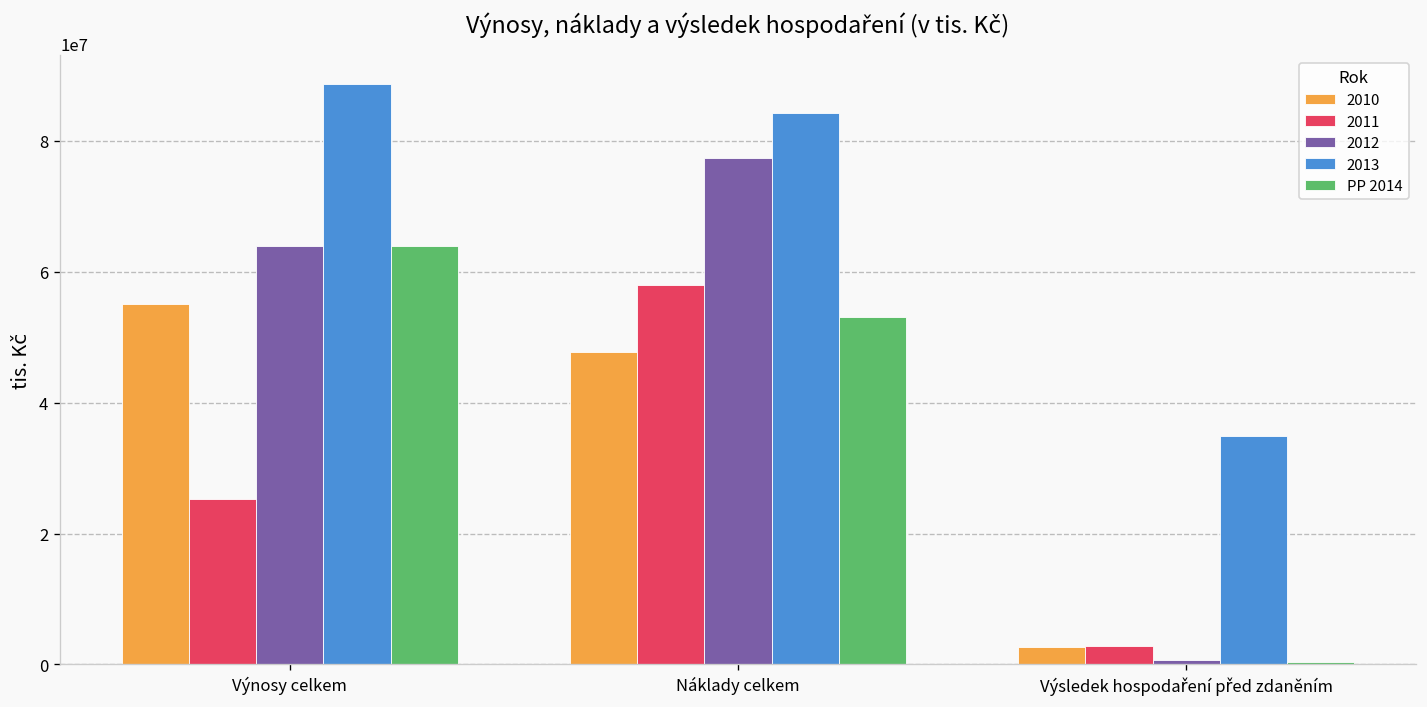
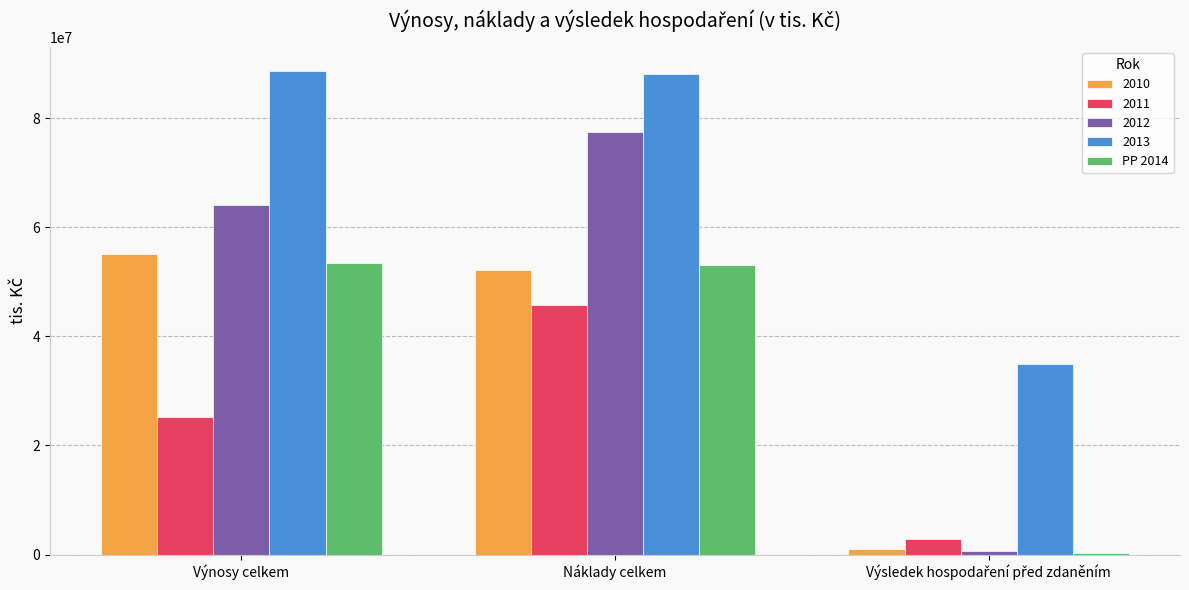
  {
    "2010": {
      "Výnosy celkem": 55000000,
-     "Náklady celkem": 48000000,
-     "Výsledek hospodaření před zdaněním": 3000000
+     "Náklady celkem": 52000000,
+     "Výsledek hospodaření před zdaněním": 1000000
    },
    "2011": {
      "Výnosy celkem": 25000000,
-     "Náklady celkem": 58000000,
+     "Náklady celkem": 46000000,
      "Výsledek hospodaření před zdaněním": 3000000
    },
    "2012": {
      "Výnosy celkem": 64000000,
      "Náklady celkem": 77000000,
      "Výsledek hospodaření před zdaněním": 1000000
    },
    "2013": {
      "Výnosy celkem": 89000000,
-     "Náklady celkem": 84000000,
+     "Náklady celkem": 88000000,
      "Výsledek hospodaření před zdaněním": 35000000
    },
    "PP 2014": {
-     "Výnosy celkem": 64000000,
+     "Výnosy celkem": 53000000,
      "Náklady celkem": 53000000
    }
  }
